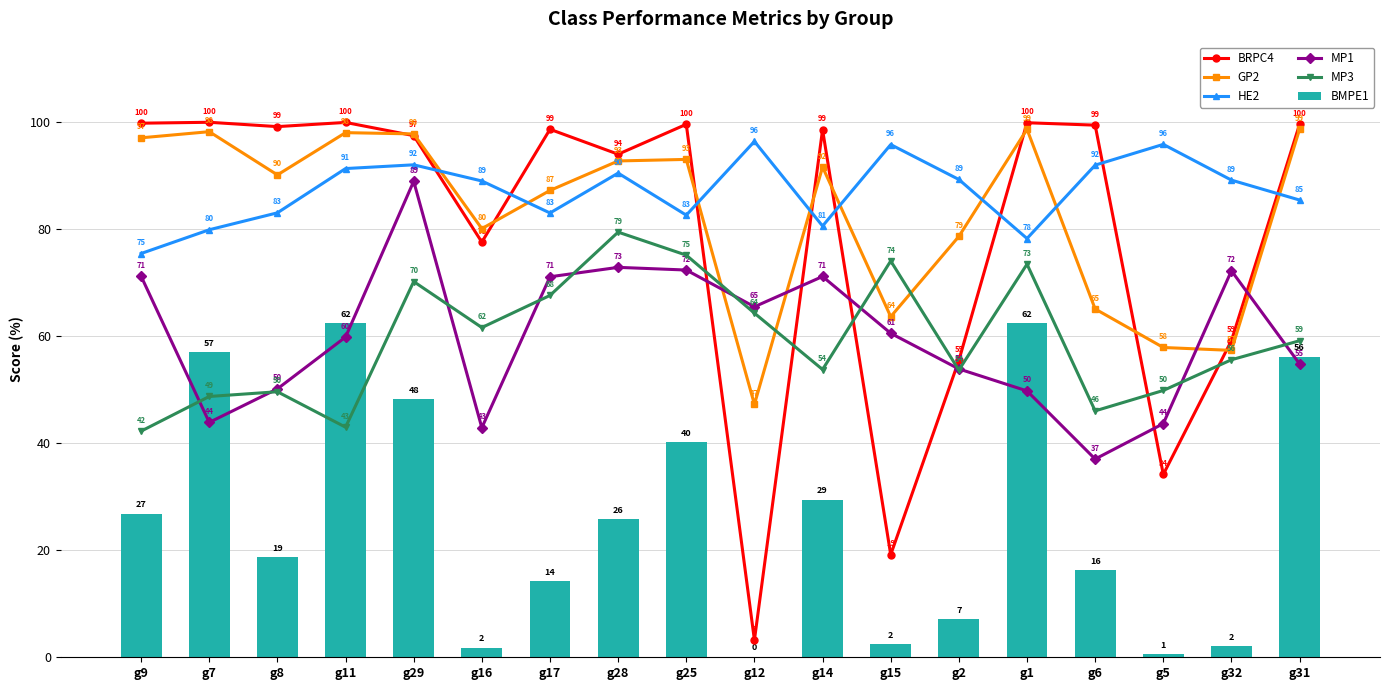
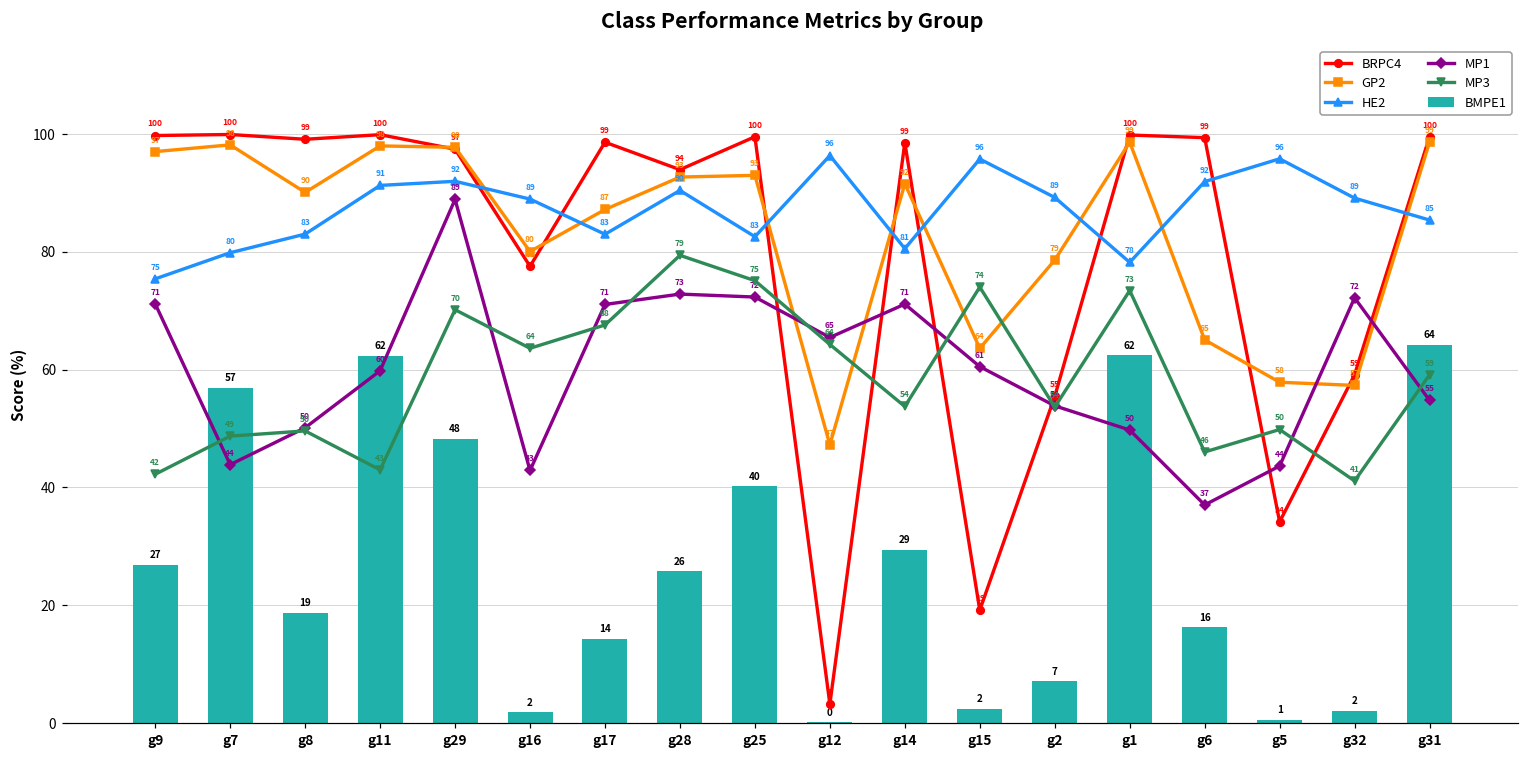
  {
    "BRPC4": {
      "g9": 100,
      "g7": 100,
      "g8": 99,
      "g11": 100,
      "g17": 99,
      "g25": 100,
      "g14": 99,
      "g2": 55,
      "g6": 99,
      "g5": 34,
      "g32": 59
    },
    "BMPE1": {
      "g9": 27,
      "g7": 57,
      "g8": 19,
      "g11": 62,
      "g29": 48,
      "g16": 2,
      "g17": 14,
      "g28": 26,
      "g25": 40,
      "g12": 0,
      "g14": 29,
      "g15": 2,
      "g2": 7,
      "g1": 62,
      "g6": 16,
      "g5": 1,
      "g32": 2,
-     "g31": 56
+     "g31": 64
    },
    "GP2": {
      "g8": 90,
      "g16": 80,
      "g17": 87,
      "g25": 93,
      "g14": 92,
      "g15": 64,
      "g2": 79,
      "g6": 65,
      "g5": 58
    },
    "HE2": {
      "g9": 75,
      "g7": 80,
      "g8": 83,
      "g11": 91,
      "g29": 92,
      "g16": 89,
      "g17": 83,
      "g25": 83,
      "g12": 96,
      "g14": 81,
      "g15": 96,
      "g2": 89,
      "g1": 78,
      "g6": 92,
      "g5": 96,
      "g32": 89,
      "g31": 85
    },
    "MP1": {
      "g9": 71,
      "g7": 44,
      "g11": 60,
      "g16": 43,
      "g17": 71,
      "g28": 73,
      "g14": 71,
      "g1": 50,
      "g6": 37,
      "g5": 44,
      "g32": 72,
      "g31": 55
    },
    "MP3": {
      "g9": 42,
      "g7": 49,
      "g11": 43,
      "g29": 70,
-     "g16": 62,
+     "g16": 64,
      "g17": 68,
      "g28": 79,
      "g25": 75,
      "g14": 54,
      "g15": 74,
      "g1": 73,
      "g6": 46,
      "g5": 50,
-     "g32": 56,
+     "g32": 41,
      "g31": 59
    }
  }
